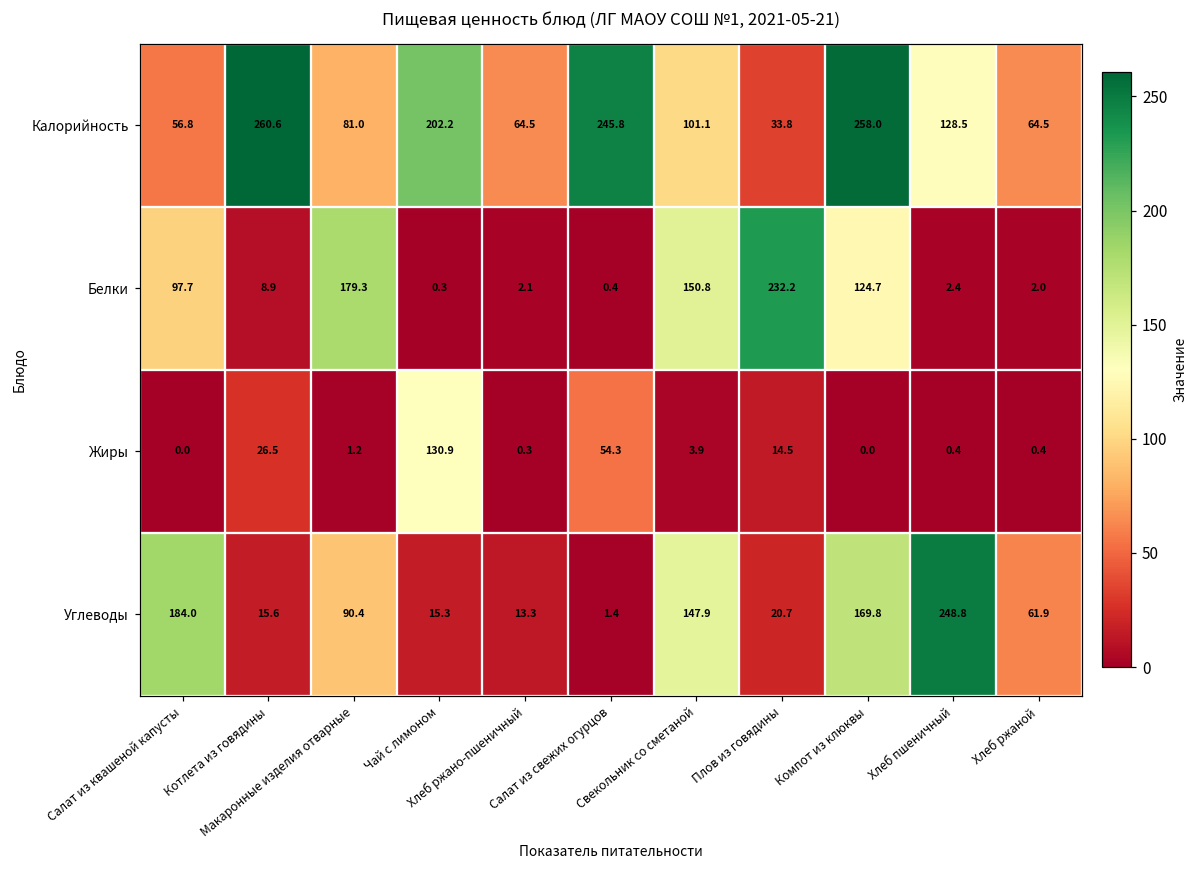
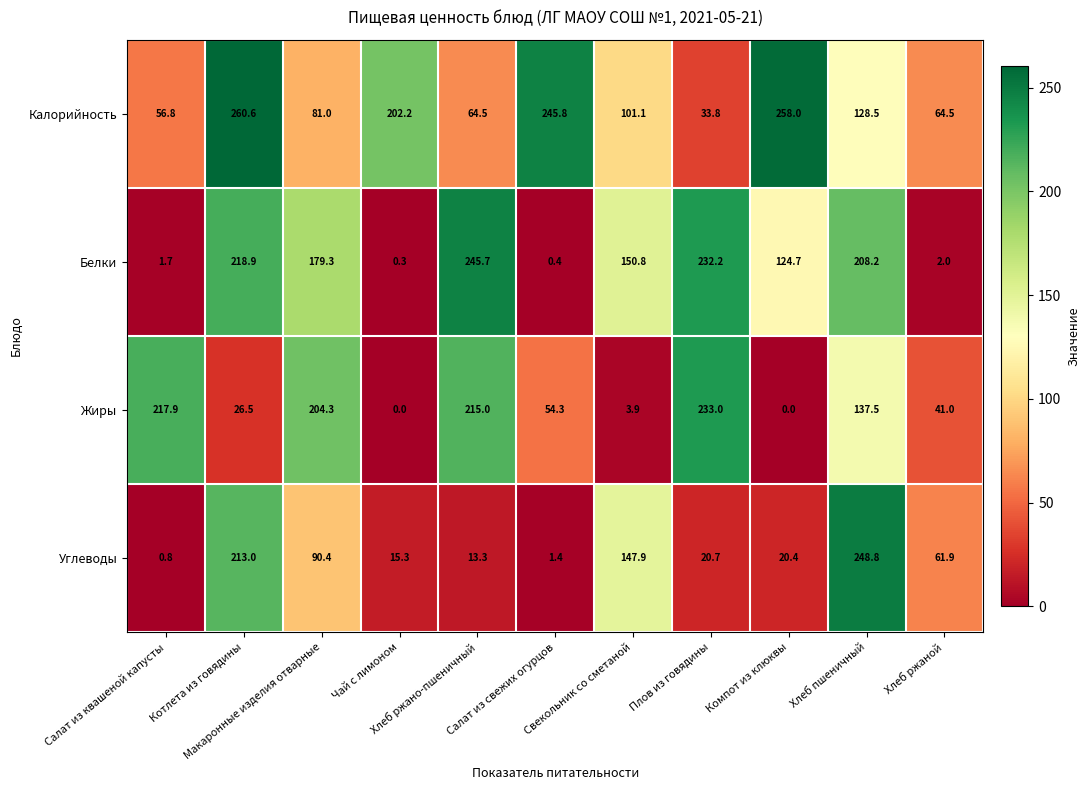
  {
    "Калорийность": {
      "Салат из квашеной капусты": 56.8,
      "Котлета из говядины": 260.6,
      "Макаронные изделия отварные": 81.0,
      "Чай с лимоном": 202.2,
      "Хлеб ржано-пшеничный": 64.5,
      "Салат из свежих огурцов": 245.8,
      "Свекольник со сметаной": 101.1,
      "Плов из говядины": 33.8,
      "Компот из клюквы": 258.0,
      "Хлеб пшеничный": 128.5,
      "Хлеб ржаной": 64.5
    },
    "Белки": {
-     "Салат из квашеной капусты": 97.7,
-     "Котлета из говядины": 8.9,
+     "Салат из квашеной капусты": 1.7,
+     "Котлета из говядины": 218.9,
      "Макаронные изделия отварные": 179.3,
      "Чай с лимоном": 0.3,
-     "Хлеб ржано-пшеничный": 2.1,
+     "Хлеб ржано-пшеничный": 245.7,
      "Салат из свежих огурцов": 0.4,
      "Свекольник со сметаной": 150.8,
      "Плов из говядины": 232.2,
      "Компот из клюквы": 124.7,
-     "Хлеб пшеничный": 2.4,
+     "Хлеб пшеничный": 208.2,
      "Хлеб ржаной": 2.0
    },
    "Жиры": {
-     "Салат из квашеной капусты": 0.0,
+     "Салат из квашеной капусты": 217.9,
      "Котлета из говядины": 26.5,
-     "Макаронные изделия отварные": 1.2,
-     "Чай с лимоном": 130.9,
-     "Хлеб ржано-пшеничный": 0.3,
+     "Макаронные изделия отварные": 204.3,
+     "Чай с лимоном": 0.0,
+     "Хлеб ржано-пшеничный": 215.0,
      "Салат из свежих огурцов": 54.3,
      "Свекольник со сметаной": 3.9,
-     "Плов из говядины": 14.5,
+     "Плов из говядины": 233.0,
      "Компот из клюквы": 0.0,
-     "Хлеб пшеничный": 0.4,
-     "Хлеб ржаной": 0.4
+     "Хлеб пшеничный": 137.5,
+     "Хлеб ржаной": 41.0
    },
    "Углеводы": {
-     "Салат из квашеной капусты": 184.0,
-     "Котлета из говядины": 15.6,
+     "Салат из квашеной капусты": 0.8,
+     "Котлета из говядины": 213.0,
      "Макаронные изделия отварные": 90.4,
      "Чай с лимоном": 15.3,
      "Хлеб ржано-пшеничный": 13.3,
      "Салат из свежих огурцов": 1.4,
      "Свекольник со сметаной": 147.9,
      "Плов из говядины": 20.7,
-     "Компот из клюквы": 169.8,
+     "Компот из клюквы": 20.4,
      "Хлеб пшеничный": 248.8,
      "Хлеб ржаной": 61.9
    }
  }
